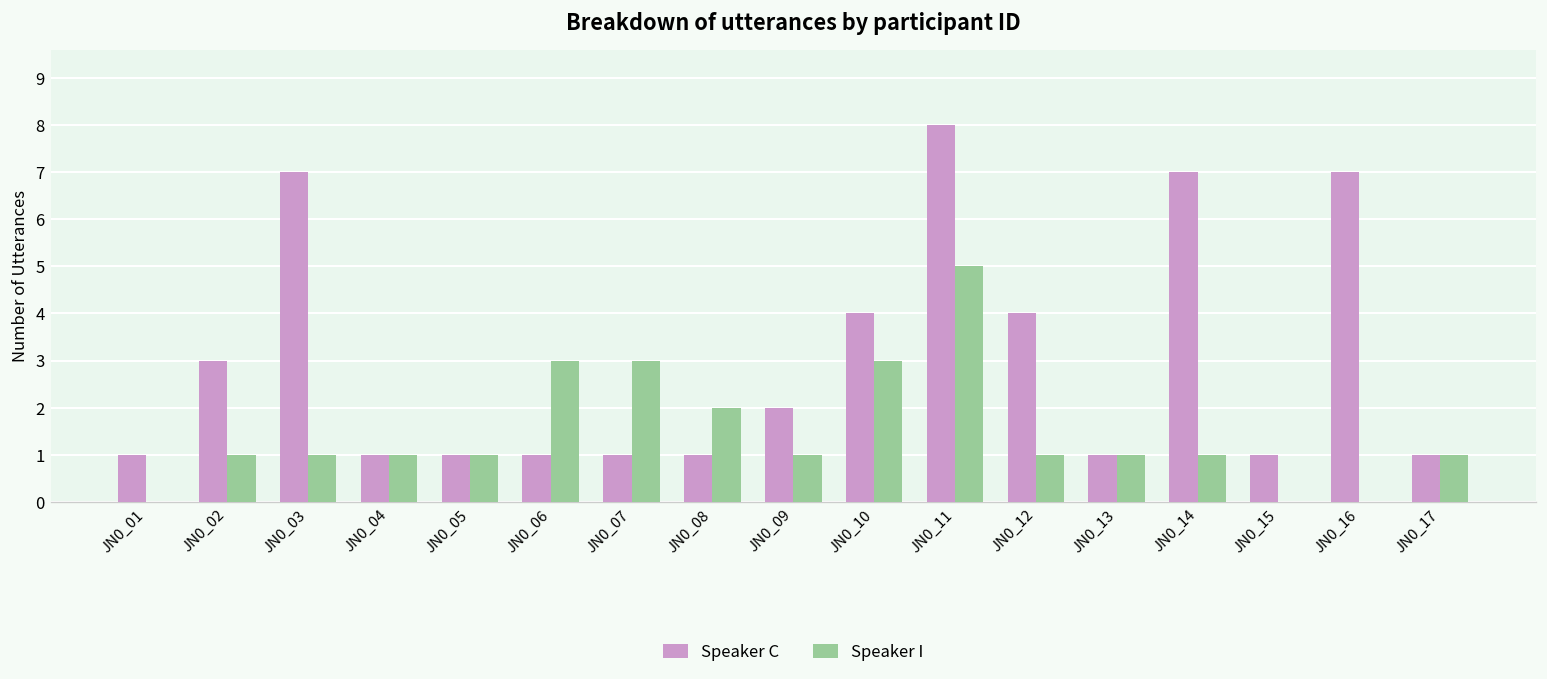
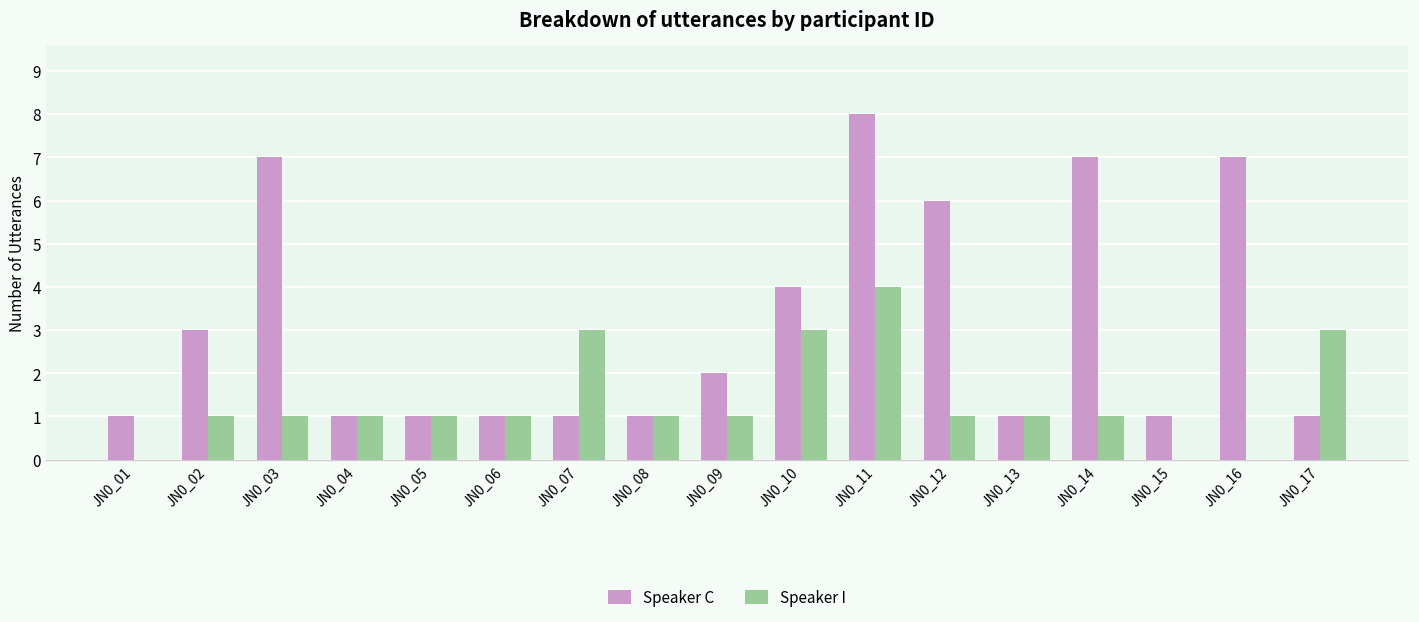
  {
    "Speaker C": {
      "JN0_01": 1,
      "JN0_02": 3,
      "JN0_03": 7,
      "JN0_04": 1,
      "JN0_05": 1,
      "JN0_06": 1,
      "JN0_07": 1,
      "JN0_08": 1,
      "JN0_09": 2,
      "JN0_10": 4,
      "JN0_11": 8,
-     "JN0_12": 4,
+     "JN0_12": 6,
      "JN0_13": 1,
      "JN0_14": 7,
      "JN0_15": 1,
      "JN0_16": 7,
      "JN0_17": 1
    },
    "Speaker I": {
      "JN0_01": 0,
      "JN0_02": 1,
      "JN0_03": 1,
      "JN0_04": 1,
      "JN0_05": 1,
-     "JN0_06": 3,
+     "JN0_06": 1,
      "JN0_07": 3,
-     "JN0_08": 2,
+     "JN0_08": 1,
      "JN0_09": 1,
      "JN0_10": 3,
-     "JN0_11": 5,
+     "JN0_11": 4,
      "JN0_12": 1,
      "JN0_13": 1,
      "JN0_14": 1,
      "JN0_15": 0,
      "JN0_16": 0,
-     "JN0_17": 1
+     "JN0_17": 3
    }
  }
